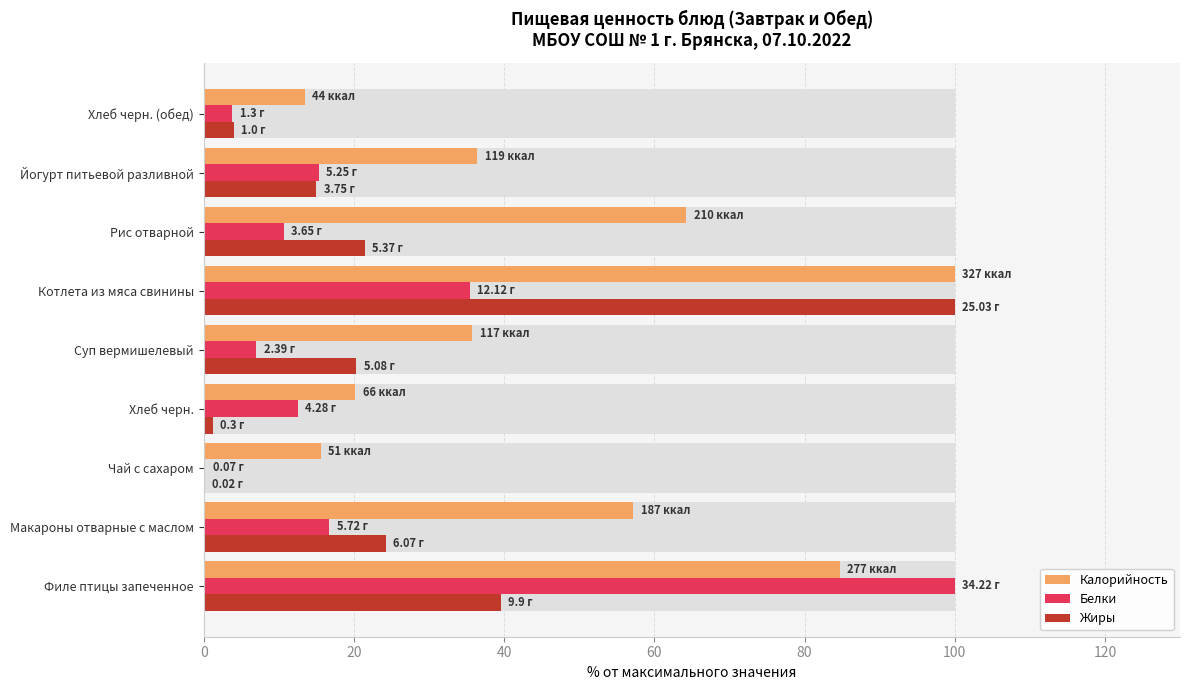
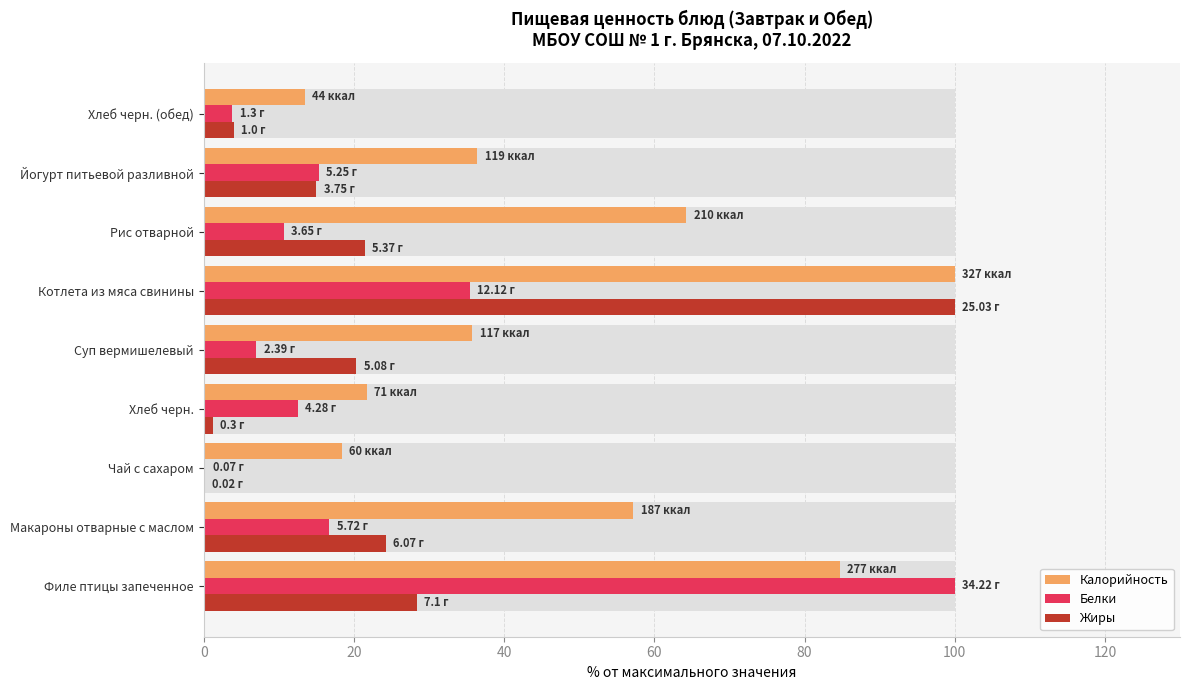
  {
    "Калорийность": {
-     "Хлеб черн.": 66,
-     "Чай с сахаром": 51
+     "Хлеб черн.": 71,
+     "Чай с сахаром": 60
    },
    "Жиры": {
-     "Филе птицы запеченное": 9.9
+     "Филе птицы запеченное": 7.1
    }
  }
